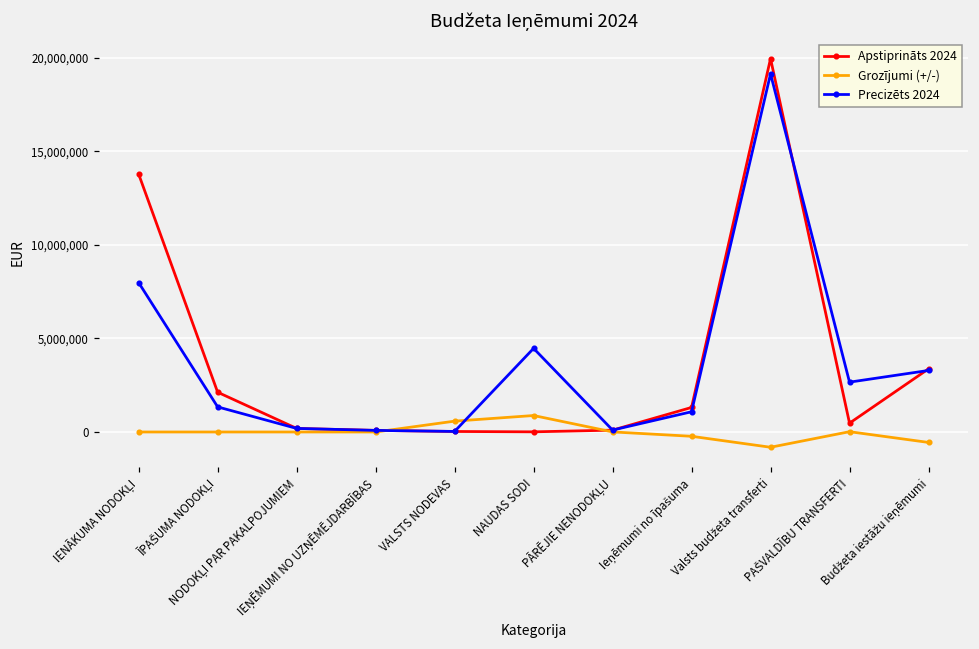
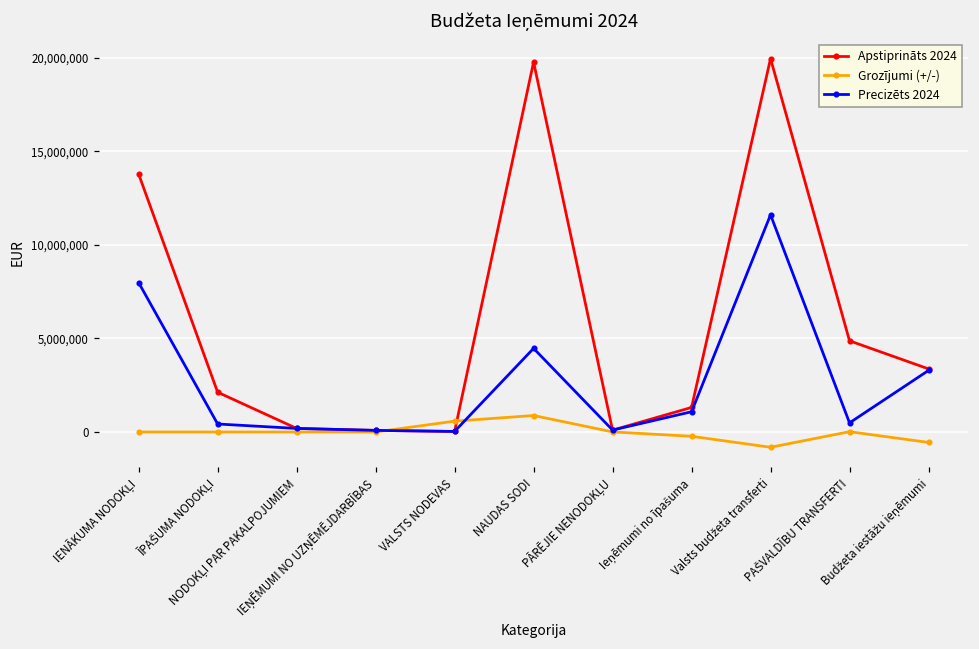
  {
    "Apstiprināts 2024": {
      "IENĀKUMA NODOKĻI": "13,800,000",
      "ĪPAŠUMA NODOKĻI": "2,100,000",
-     "NAUDAS SODI": "0",
+     "NAUDAS SODI": "19,800,000",
      "Ieņēmumi no īpašuma": "1,300,000",
      "Valsts budžeta transferti": "20,000,000",
-     "PAŠVALDĪBU TRANSFERTI": "500,000"
+     "PAŠVALDĪBU TRANSFERTI": "4,900,000"
    },
    "Grozījumi (+/-)": {
      "IENĀKUMA NODOKĻI": "0",
      "ĪPAŠUMA NODOKĻI": "0",
      "NODOKĻI PAR PAKALPOJUMIEM": "0",
      "VALSTS NODEVAS": "600,000",
      "NAUDAS SODI": "900,000",
      "Ieņēmumi no īpašuma": "-200,000",
      "Valsts budžeta transferti": "-800,000",
      "PAŠVALDĪBU TRANSFERTI": "0",
      "Budžeta iestāžu ieņēmumi": "-600,000"
    },
    "Precizēts 2024": {
      "IENĀKUMA NODOKĻI": "8,000,000",
-     "ĪPAŠUMA NODOKĻI": "1,300,000",
+     "ĪPAŠUMA NODOKĻI": "400,000",
      "NAUDAS SODI": "4,500,000",
      "Ieņēmumi no īpašuma": "1,100,000",
-     "Valsts budžeta transferti": "19,100,000",
-     "PAŠVALDĪBU TRANSFERTI": "2,700,000"
+     "Valsts budžeta transferti": "11,600,000",
+     "PAŠVALDĪBU TRANSFERTI": "500,000"
    }
  }
